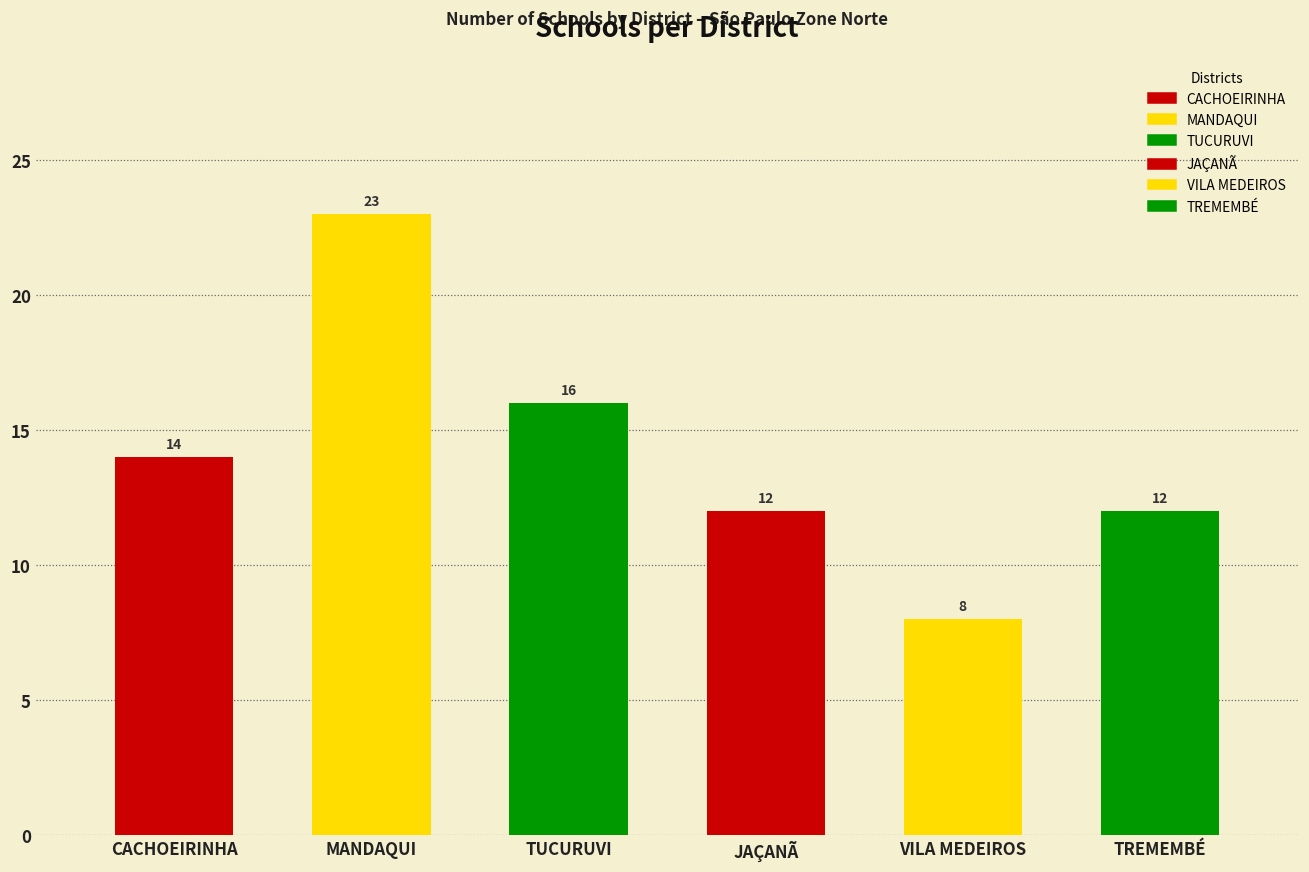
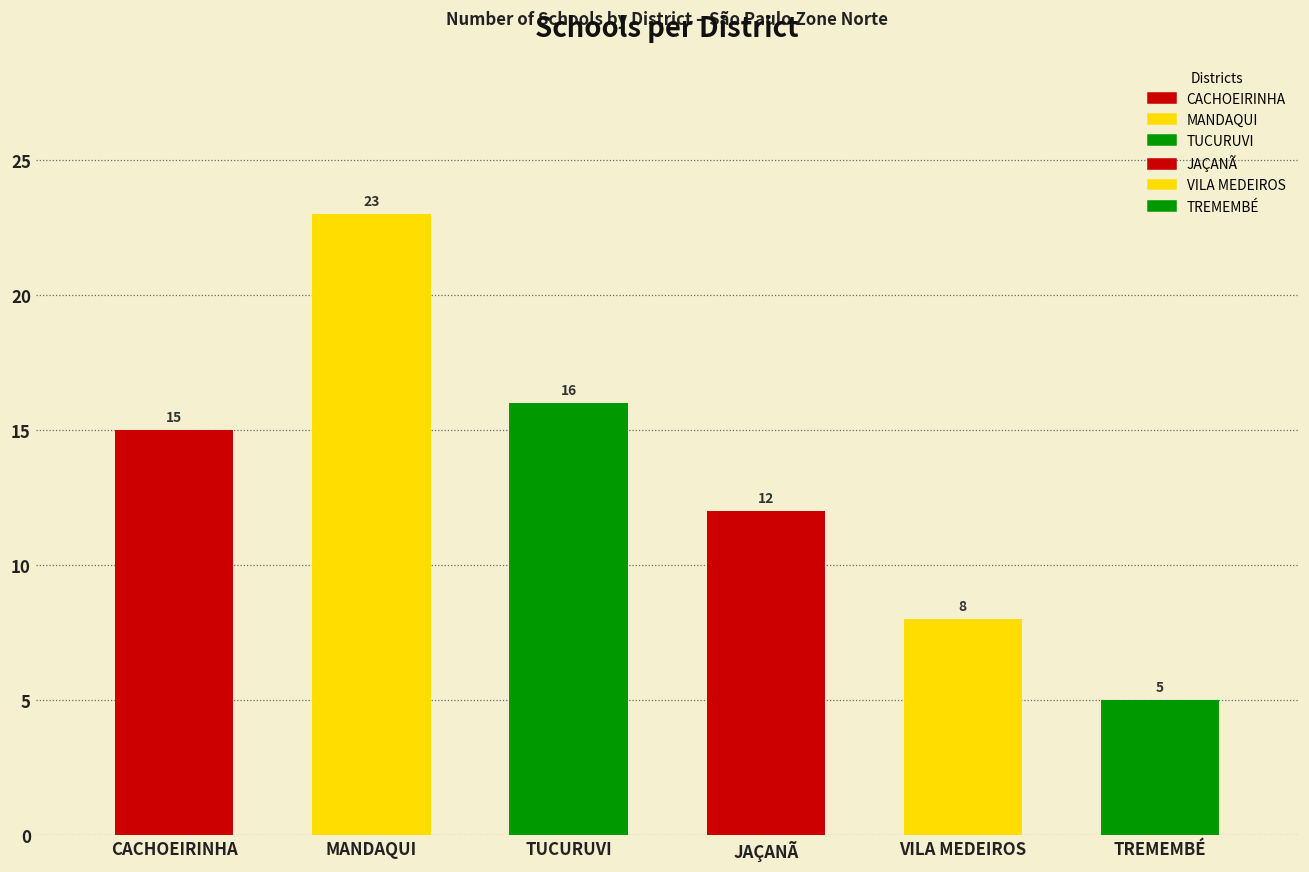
  {
-   "CACHOEIRINHA": 14,
+   "CACHOEIRINHA": 15,
    "MANDAQUI": 23,
    "TUCURUVI": 16,
    "JAÇANÃ": 12,
    "VILA MEDEIROS": 8,
-   "TREMEMBÉ": 12
+   "TREMEMBÉ": 5
  }
